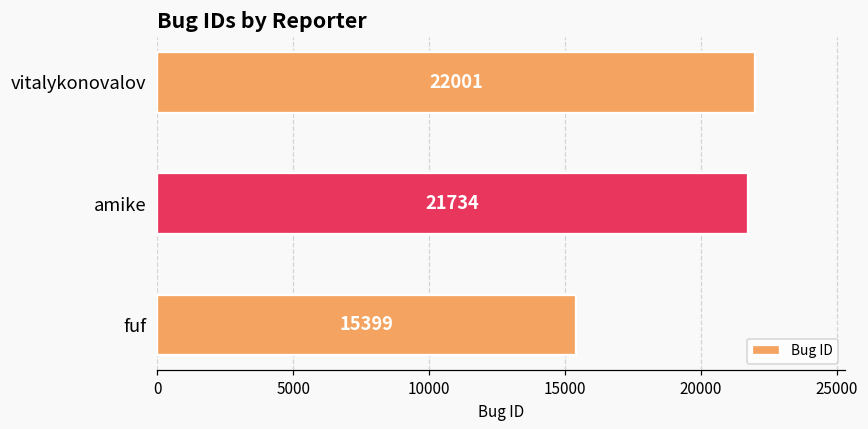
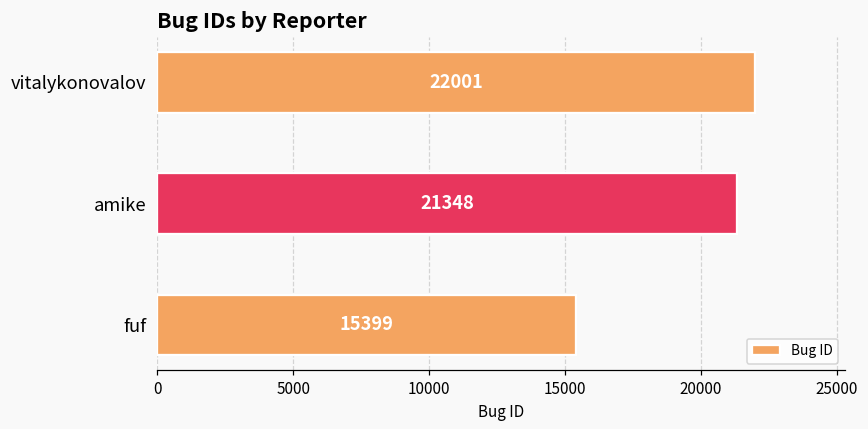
  {
    "vitalykonovalov": 22001,
-   "amike": 21734,
+   "amike": 21348,
    "fuf": 15399
  }
